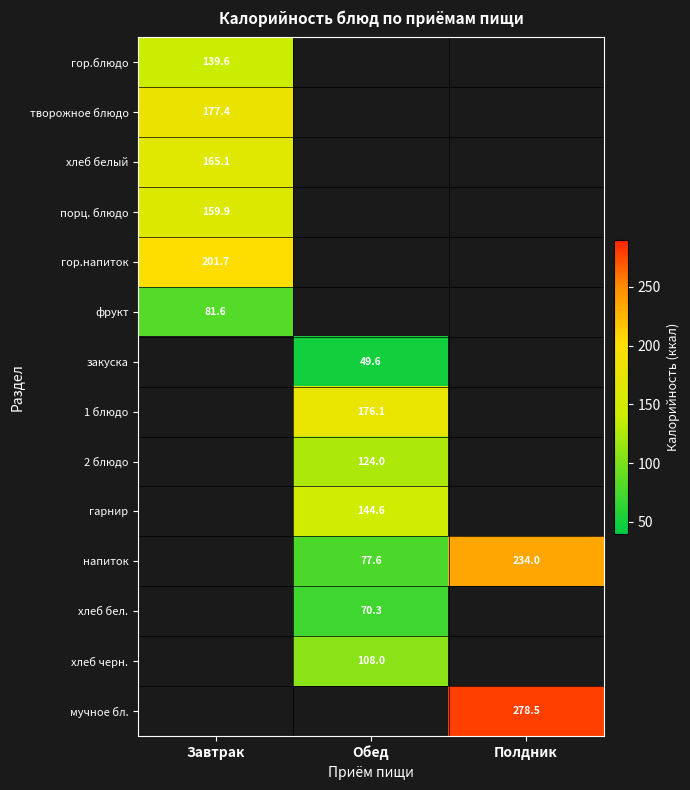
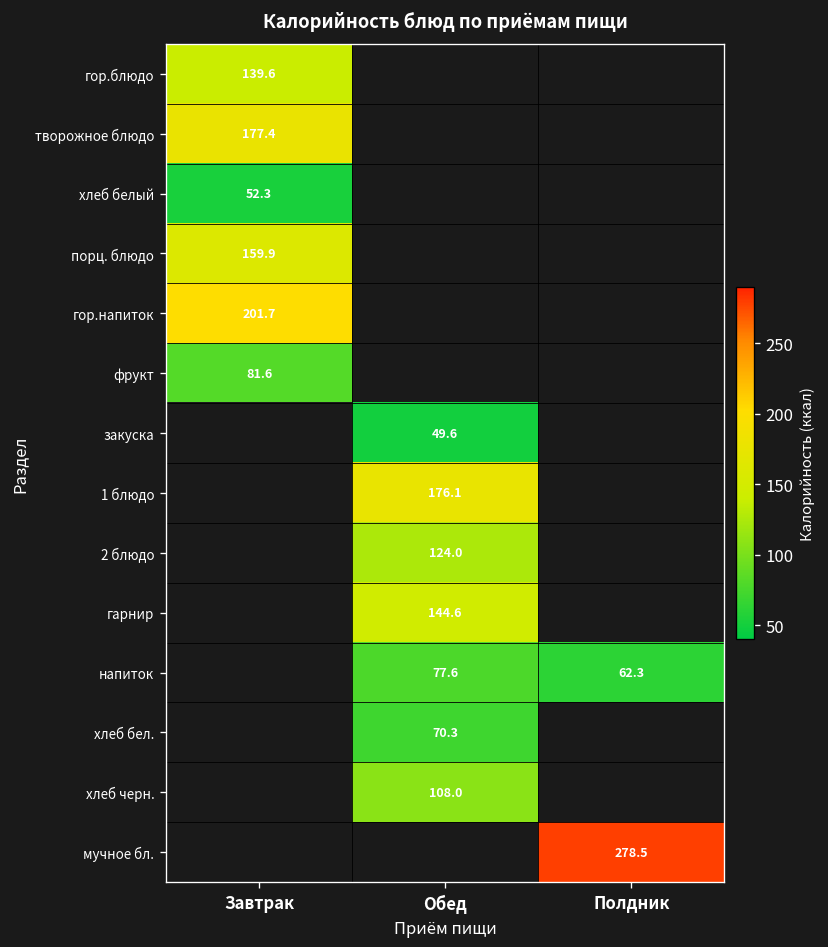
  {
    "хлеб белый": {
-     "Завтрак": 165.1
+     "Завтрак": 52.3
    },
    "напиток": {
-     "Полдник": 234.0
+     "Полдник": 62.3
    }
  }
